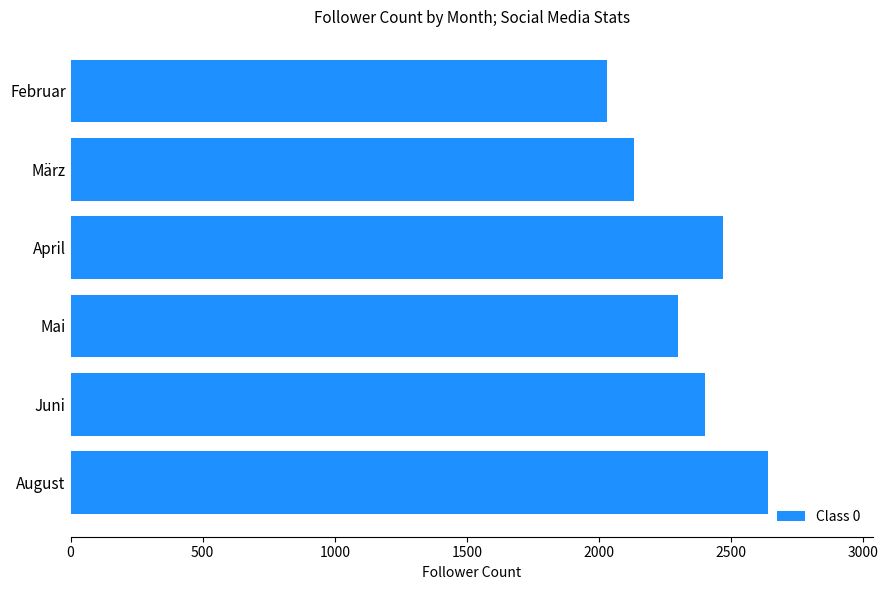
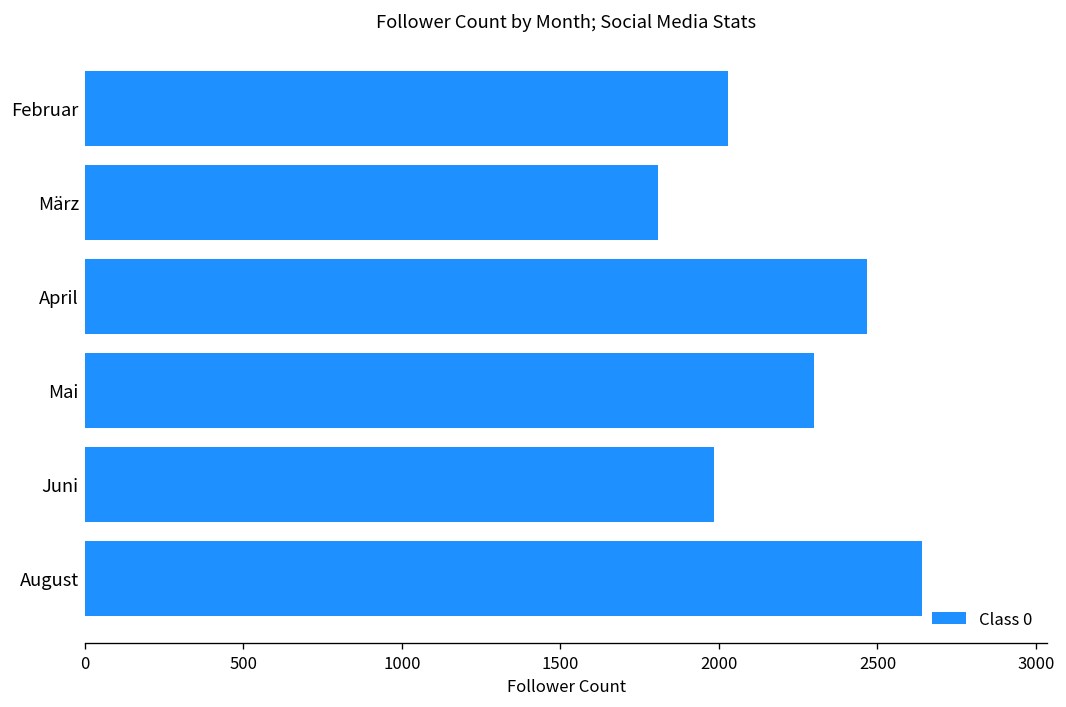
  {
    "Februar": 2030,
-   "März": 2130,
+   "März": 1810,
    "April": 2470,
    "Mai": 2300,
-   "Juni": 2400,
+   "Juni": 1990,
    "August": 2640
  }
